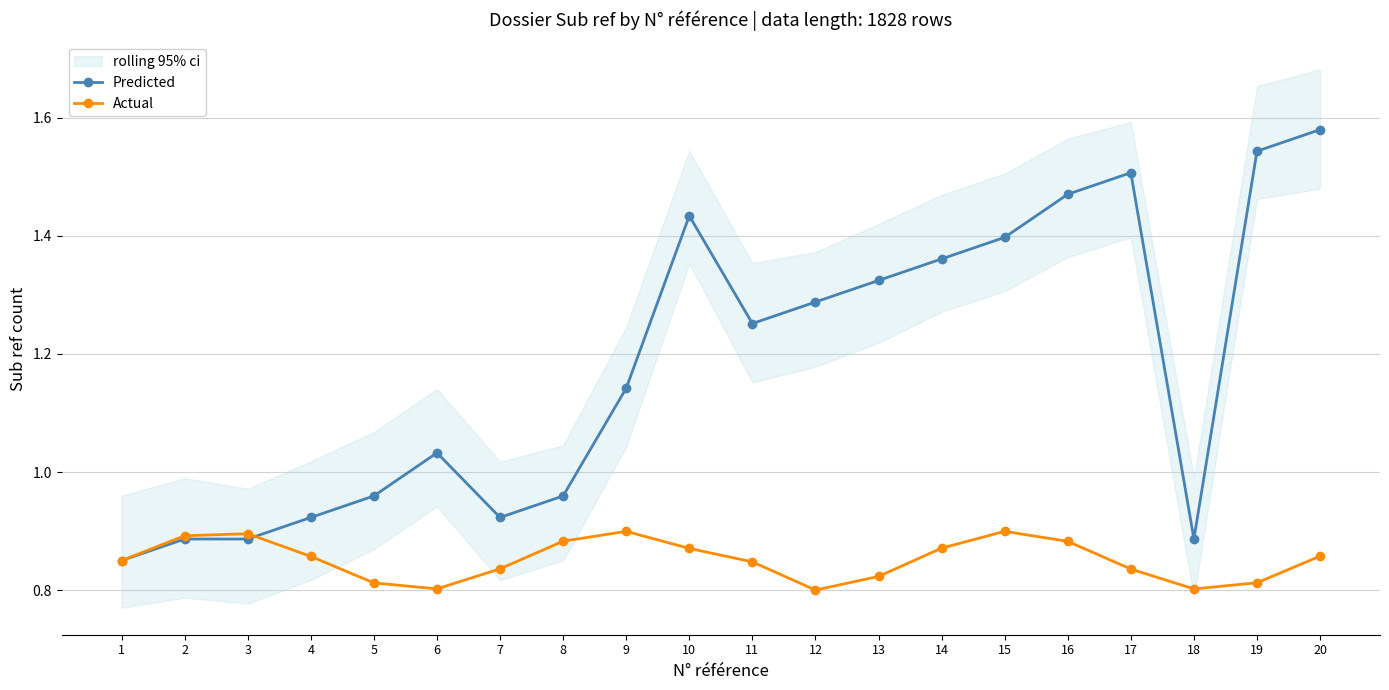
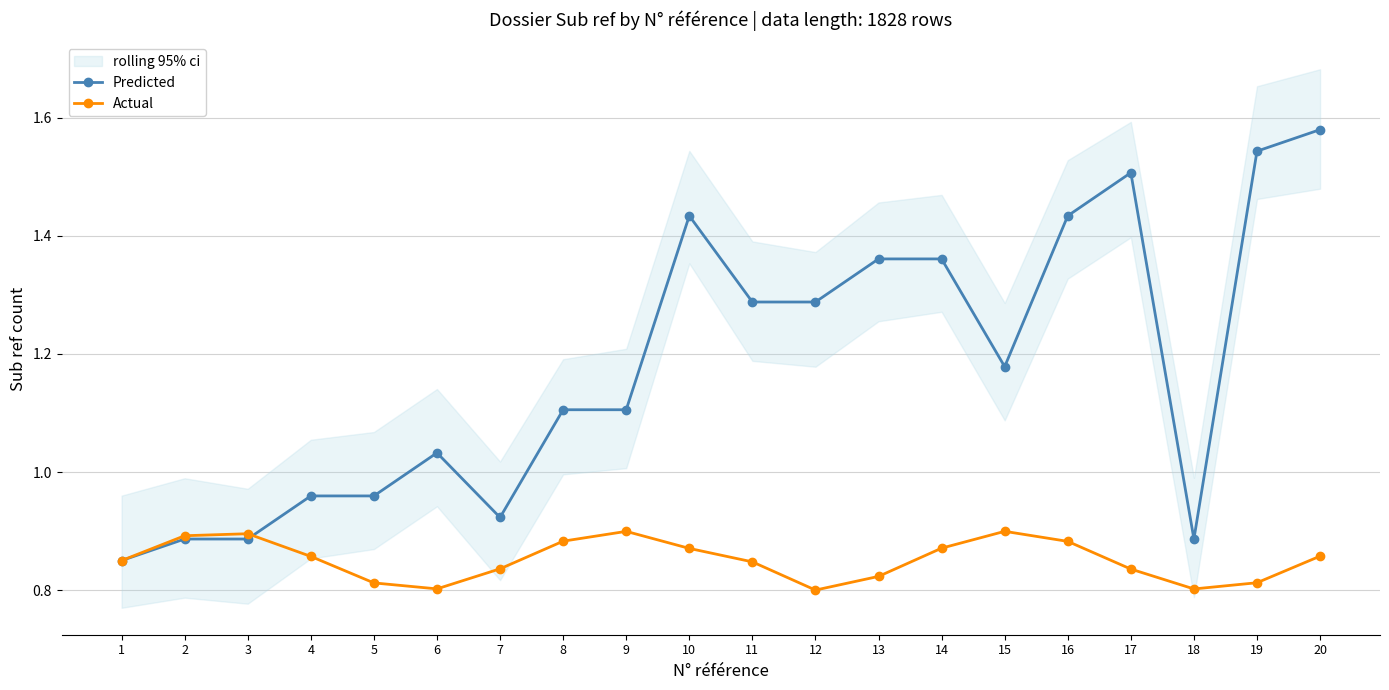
  {
    "Predicted": {
      "2": 0.89,
      "3": 0.89,
-     "4": 0.92,
+     "4": 0.96,
      "5": 0.96,
      "6": 1.03,
      "7": 0.92,
-     "8": 0.96,
-     "9": 1.14,
+     "8": 1.11,
+     "9": 1.11,
      "10": 1.43,
-     "11": 1.25,
+     "11": 1.29,
      "12": 1.29,
-     "13": 1.32,
+     "13": 1.36,
      "14": 1.36,
-     "15": 1.40,
-     "16": 1.47,
+     "15": 1.18,
+     "16": 1.43,
      "17": 1.51,
      "18": 0.89,
      "19": 1.54,
      "20": 1.58
    },
    "Actual": {
      "2": 0.89,
      "3": 0.90,
      "4": 0.86,
      "5": 0.81,
      "6": 0.80,
      "7": 0.84,
      "8": 0.88,
      "9": 0.90,
      "10": 0.87,
      "11": 0.85,
      "12": 0.80,
      "13": 0.82,
      "14": 0.87,
      "15": 0.90,
      "16": 0.88,
      "17": 0.84,
      "18": 0.80,
      "19": 0.81,
      "20": 0.86
    }
  }
